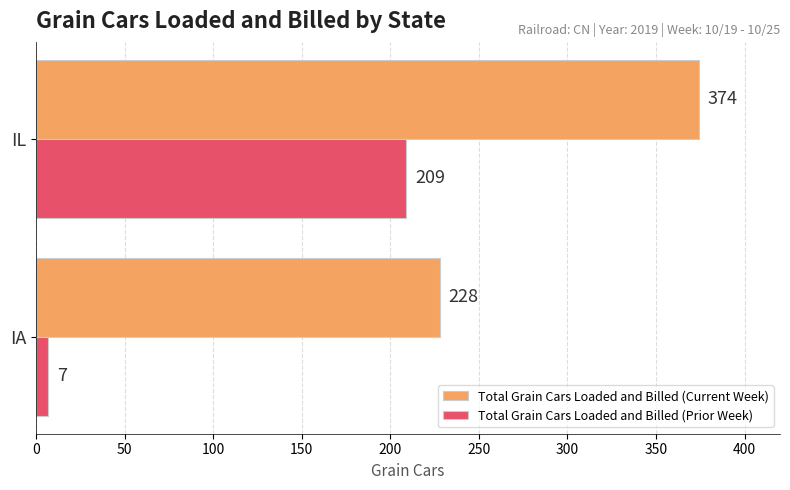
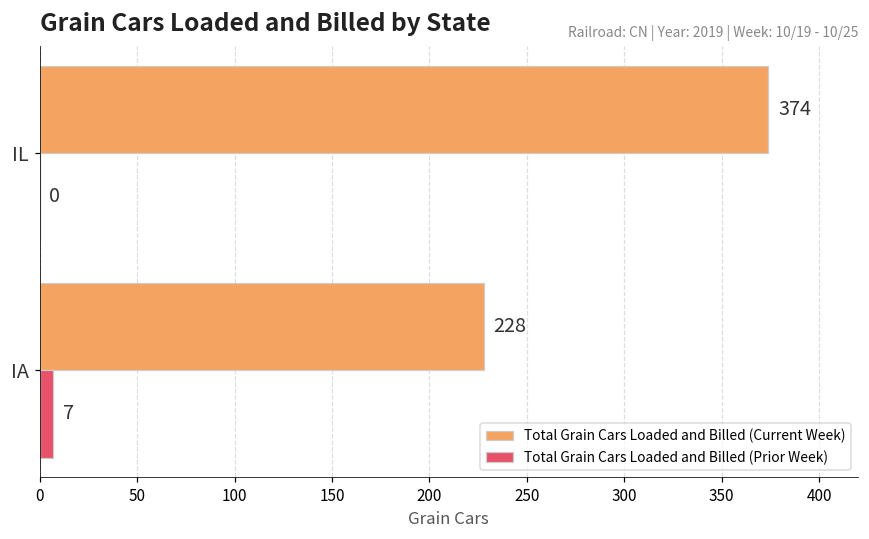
  {
    "Total Grain Cars Loaded and Billed (Current Week)": {
      "IL": 374,
      "IA": 228
    },
    "Total Grain Cars Loaded and Billed (Prior Week)": {
-     "IL": 209,
+     "IL": 0,
      "IA": 7
    }
  }
